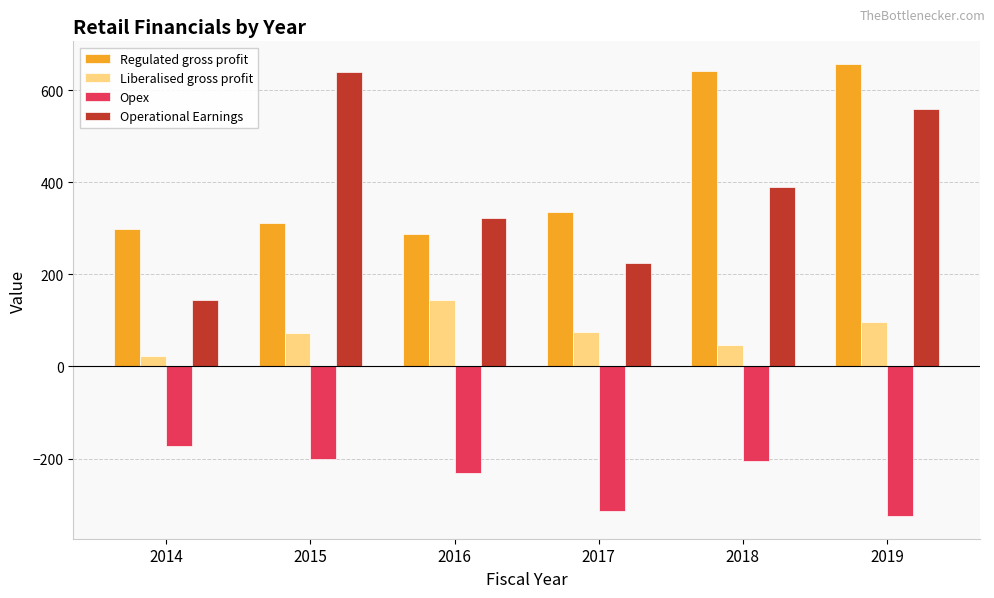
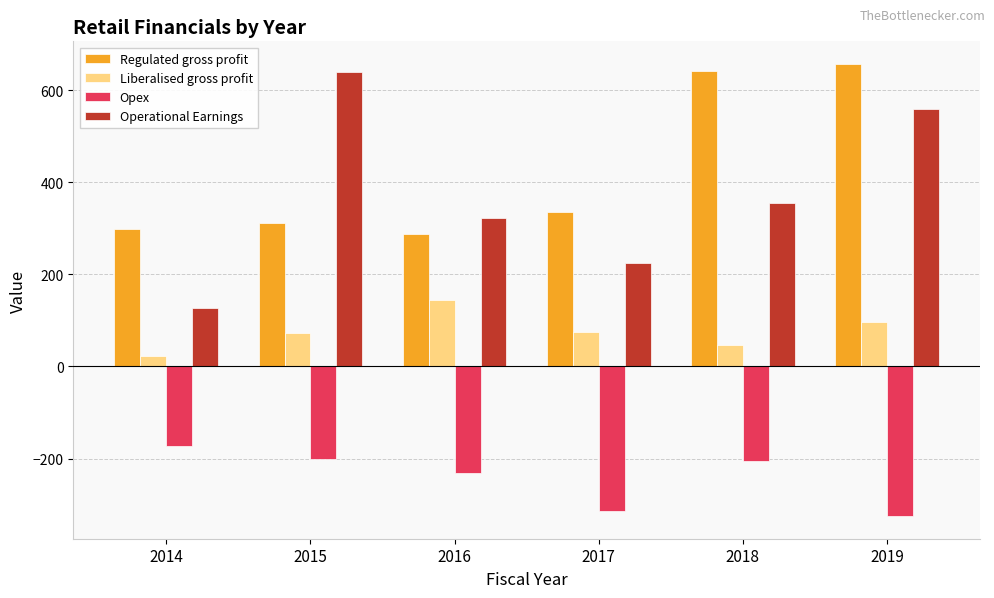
  {
    "Regulated gross profit": {
      "2014": 300,
      "2015": 310,
      "2016": 290,
      "2017": 330,
      "2018": 640,
      "2019": 660
    },
    "Liberalised gross profit": {
      "2014": 20,
      "2015": 70,
      "2016": 140,
      "2017": 70,
      "2018": 50,
      "2019": 100
    },
    "Opex": {
      "2014": -170,
      "2015": -200,
      "2016": -230,
      "2017": -310,
      "2018": -210,
      "2019": -330
    },
    "Operational Earnings": {
-     "2014": 150,
+     "2014": 130,
      "2015": 640,
      "2016": 320,
      "2017": 220,
-     "2018": 390,
+     "2018": 360,
      "2019": 560
    }
  }
